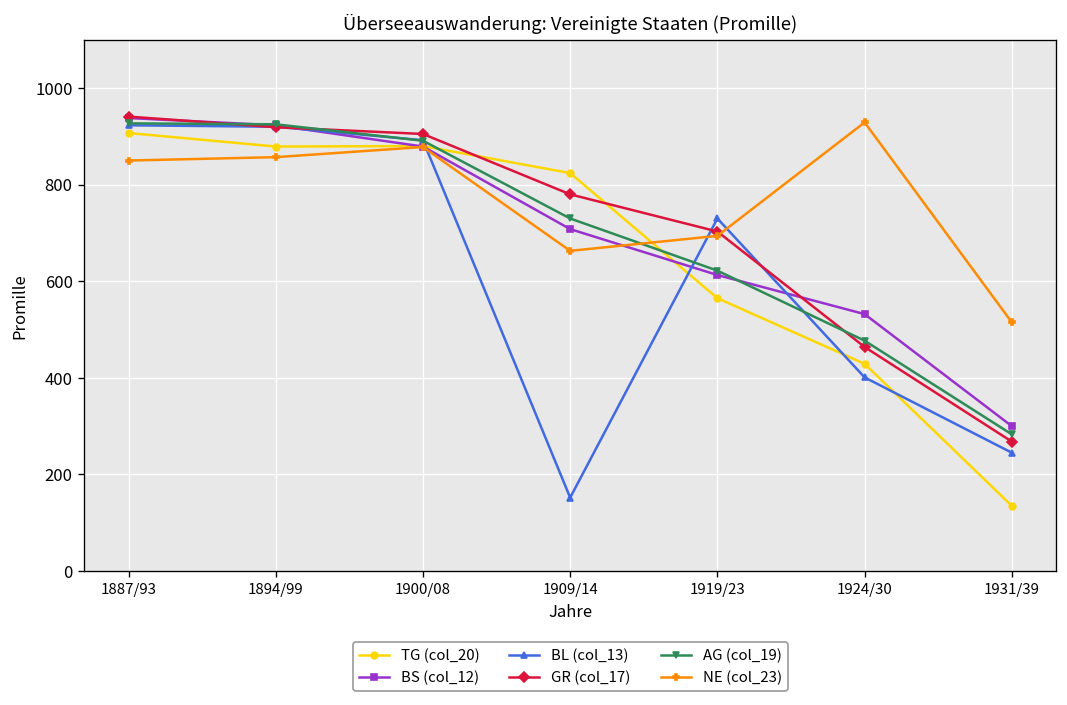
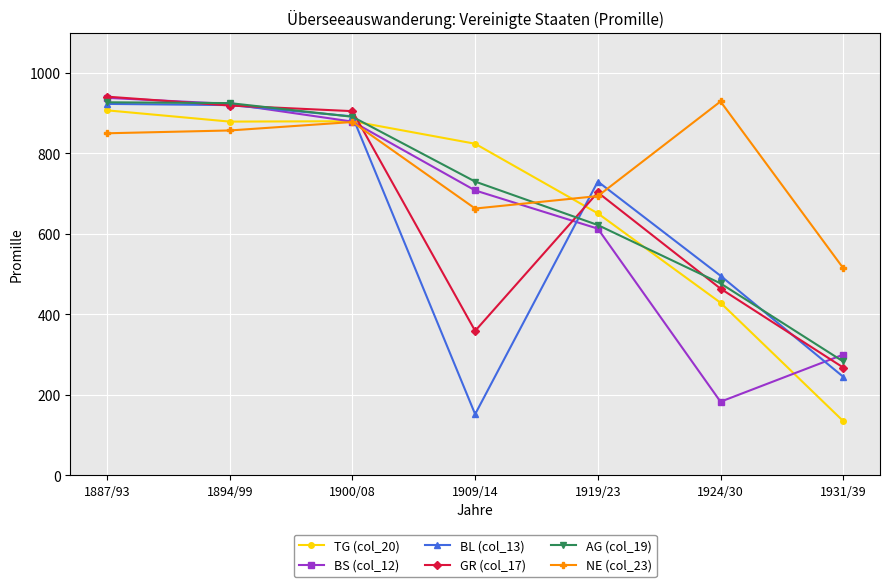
  {
    "TG (col_20)": {
      "1887/93": 910,
      "1894/99": 880,
      "1909/14": 820,
-     "1919/23": 570,
+     "1919/23": 650,
      "1924/30": 430,
      "1931/39": 140
    },
    "BS (col_12)": {
      "1909/14": 710,
      "1919/23": 610,
-     "1924/30": 530,
+     "1924/30": 180,
      "1931/39": 300
    },
    "BL (col_13)": {
      "1909/14": 150,
      "1919/23": 730,
-     "1924/30": 400,
+     "1924/30": 500,
      "1931/39": 250
    },
    "GR (col_17)": {
      "1900/08": 910,
-     "1909/14": 780,
+     "1909/14": 360,
      "1919/23": 700,
      "1924/30": 460,
      "1931/39": 270
    },
    "AG (col_19)": {
      "1909/14": 730,
      "1919/23": 620,
      "1924/30": 480,
      "1931/39": 280
    },
    "NE (col_23)": {
      "1887/93": 850,
      "1894/99": 860,
      "1909/14": 660,
      "1919/23": 690,
      "1924/30": 930,
      "1931/39": 520
    }
  }
